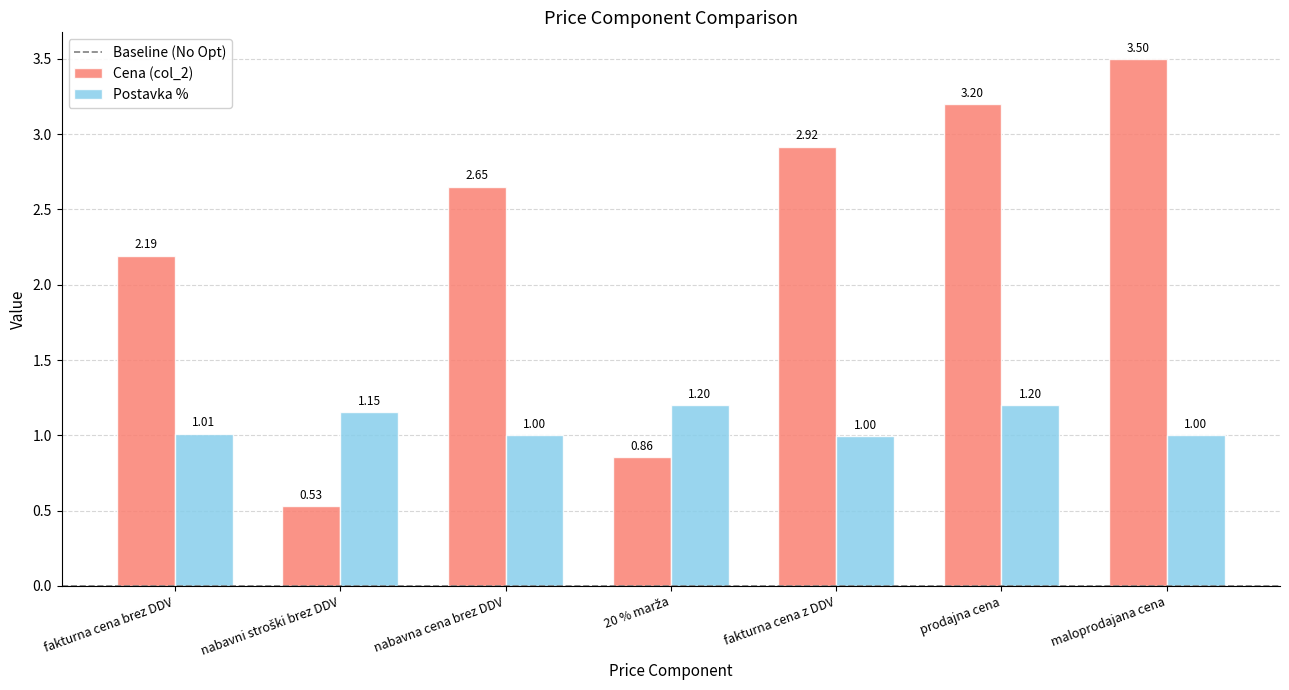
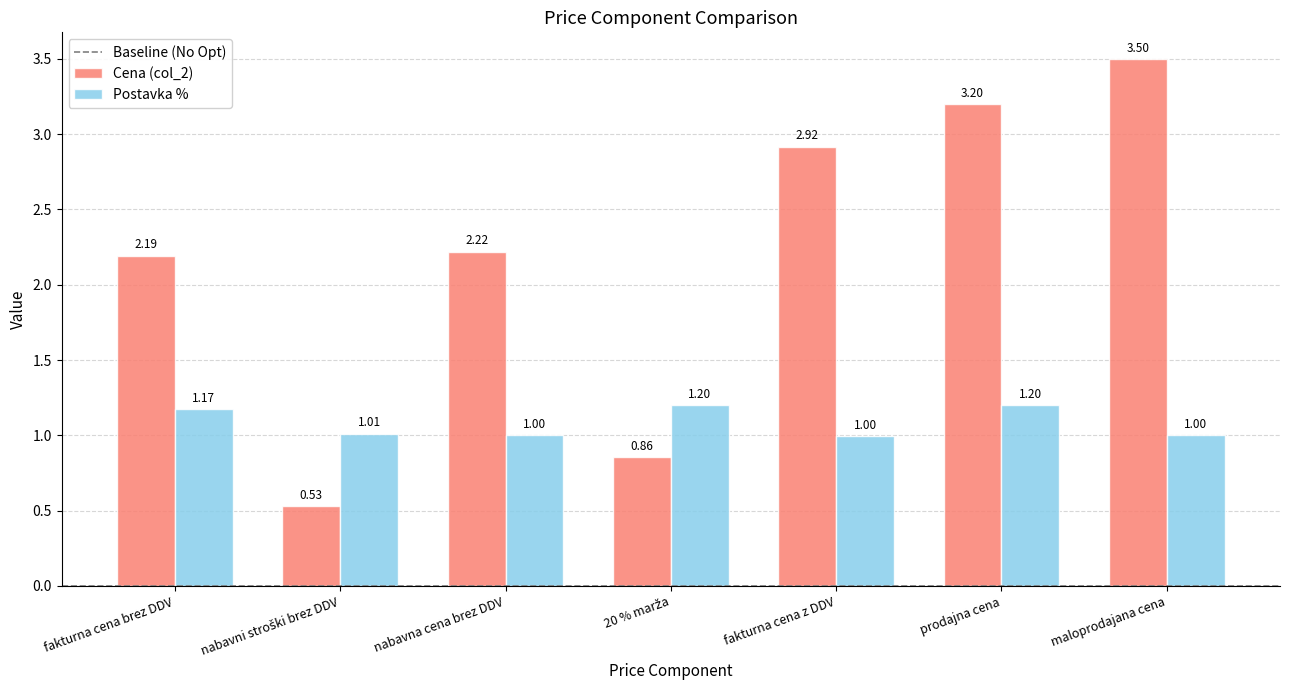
  {
    "Cena (col_2)": {
      "fakturna cena brez DDV": 2.19,
      "nabavni stroški brez DDV": 0.53,
-     "nabavna cena brez DDV": 2.65,
+     "nabavna cena brez DDV": 2.22,
      "20 % marža": 0.86,
      "fakturna cena z DDV": 2.92,
      "prodajna cena": 3.20,
      "maloprodajana cena": 3.50
    },
    "Postavka %": {
-     "fakturna cena brez DDV": 1.01,
-     "nabavni stroški brez DDV": 1.15,
+     "fakturna cena brez DDV": 1.17,
+     "nabavni stroški brez DDV": 1.01,
      "nabavna cena brez DDV": 1.00,
      "20 % marža": 1.20,
      "fakturna cena z DDV": 1.00,
      "prodajna cena": 1.20,
      "maloprodajana cena": 1.00
    }
  }
